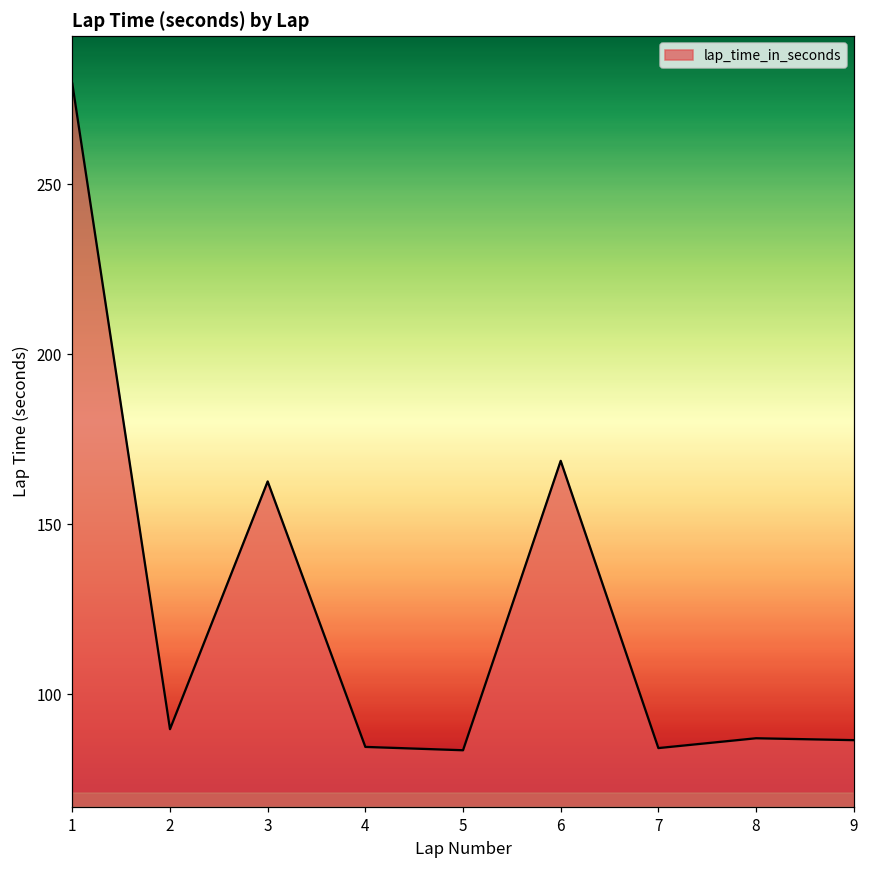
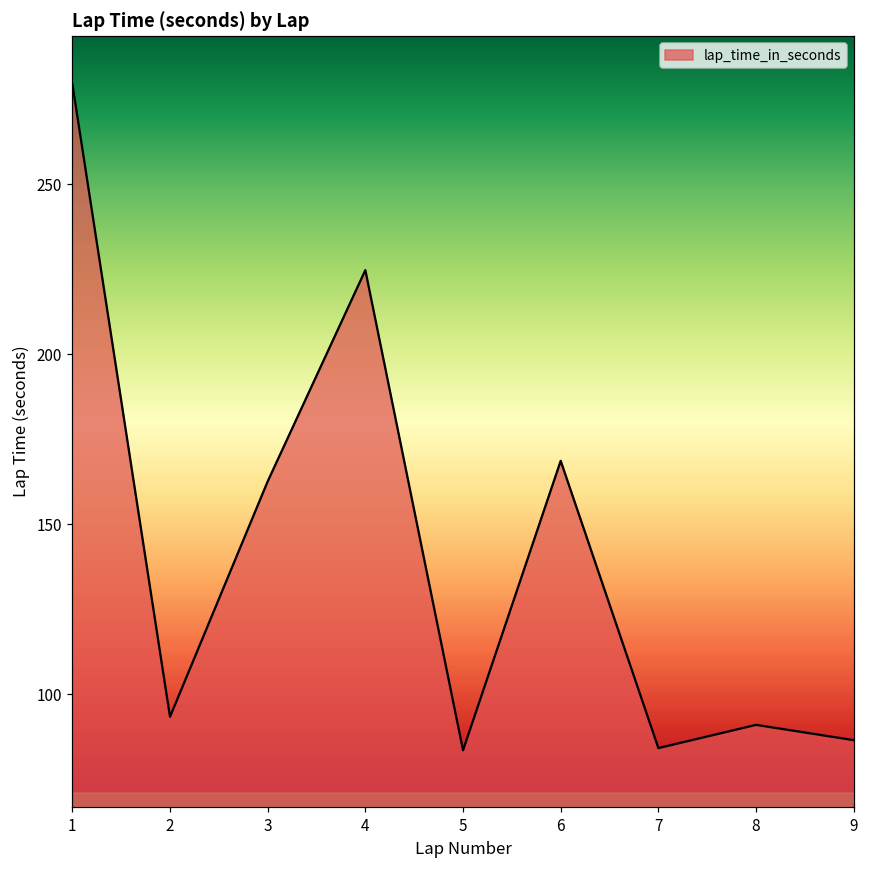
  {
    "1": 280,
-   "2": 90,
+   "2": 93,
    "3": 163,
-   "4": 85,
+   "4": 225,
    "5": 84,
    "6": 169,
    "7": 84,
-   "8": 87,
+   "8": 91,
    "9": 87
  }
